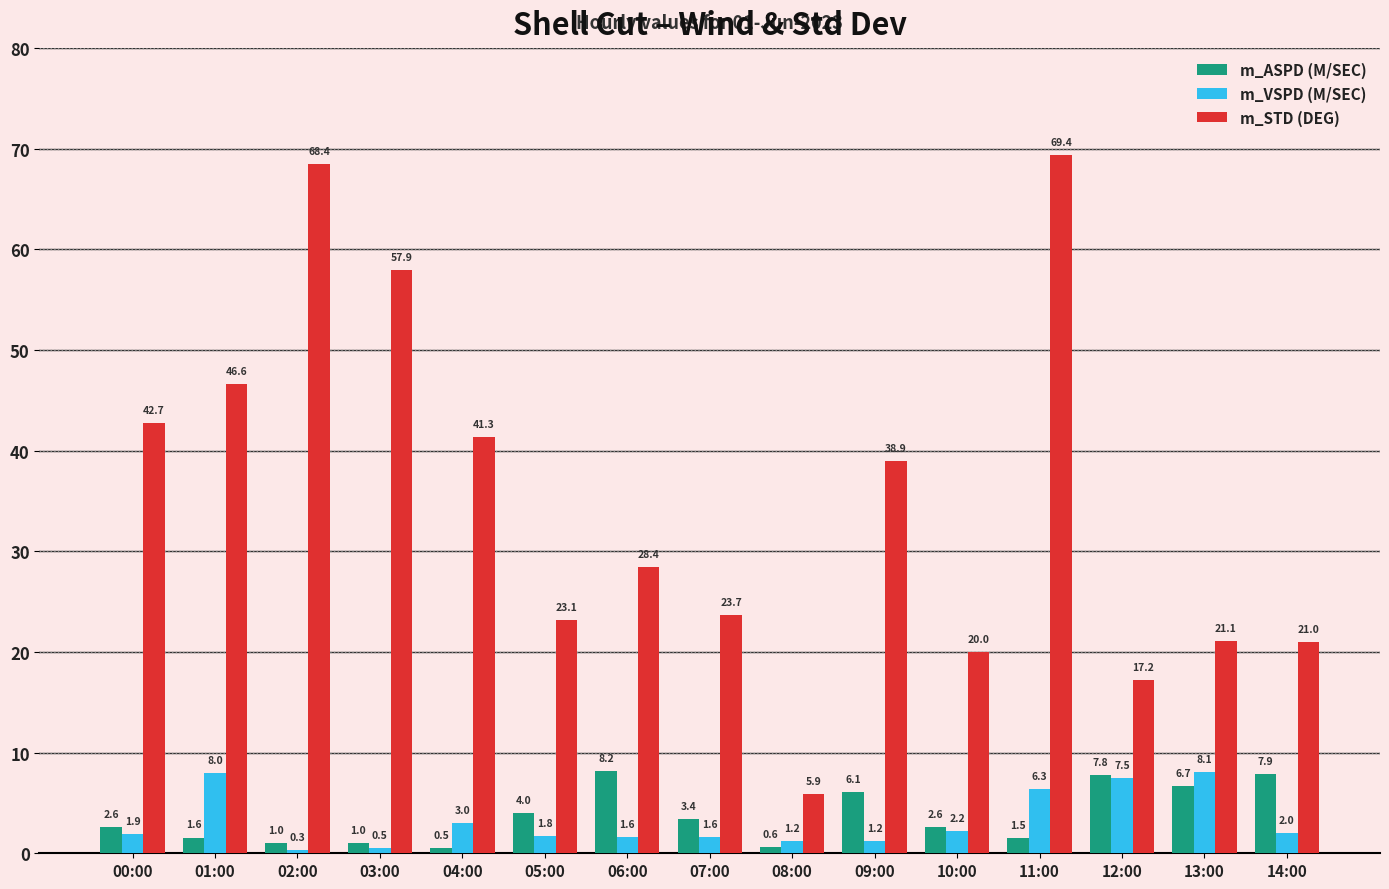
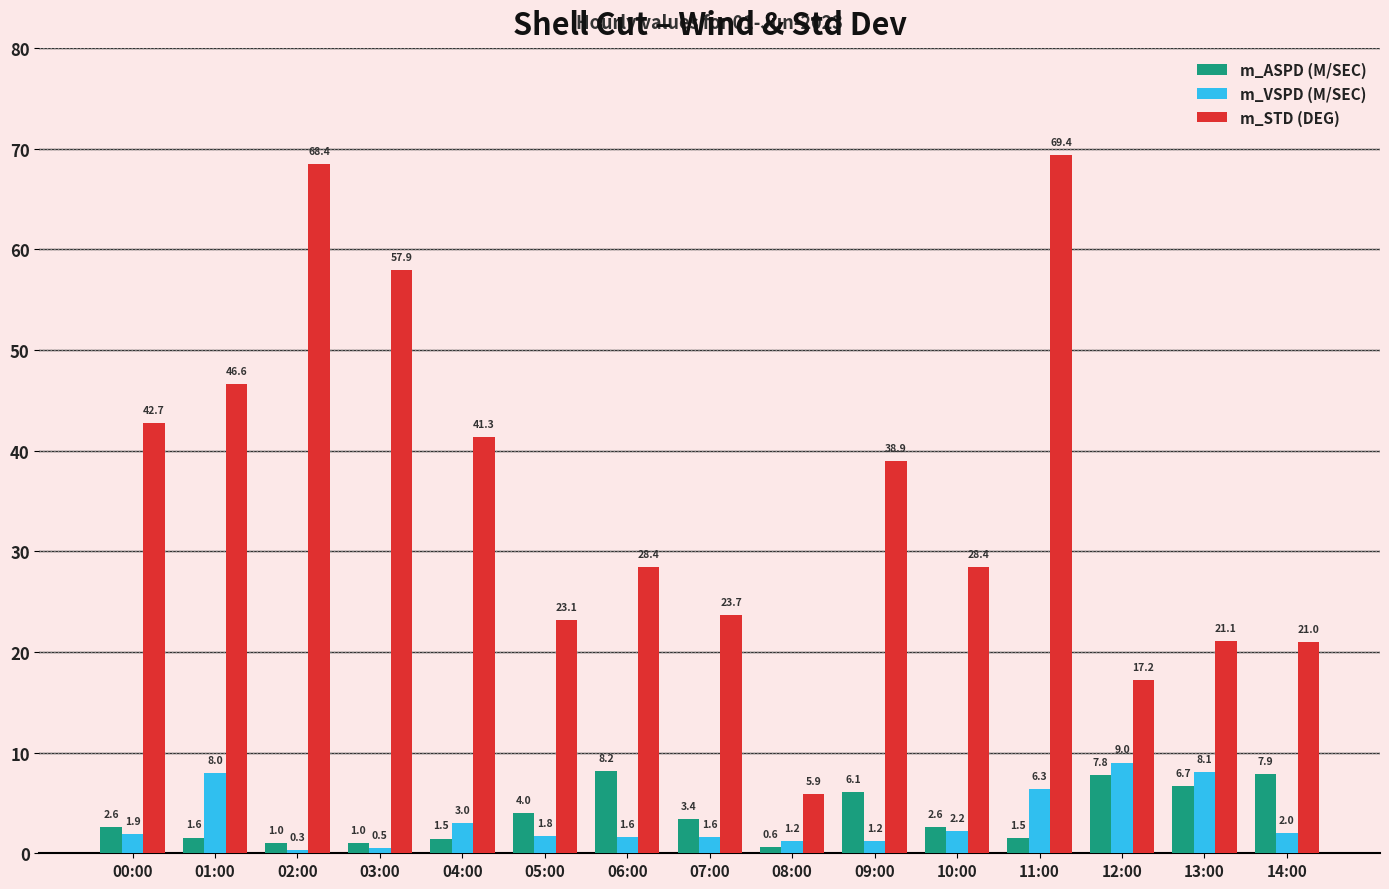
  {
    "m_ASPD (M/SEC)": {
      "00:00": 2.6,
      "01:00": 1.6,
      "02:00": 1.0,
      "03:00": 1.0,
-     "04:00": 0.5,
+     "04:00": 1.5,
      "05:00": 4.0,
      "06:00": 8.2,
      "07:00": 3.4,
      "08:00": 0.6,
      "09:00": 6.1,
      "10:00": 2.6,
      "11:00": 1.5,
      "12:00": 7.8,
      "13:00": 6.7,
      "14:00": 7.9
    },
    "m_VSPD (M/SEC)": {
      "00:00": 1.9,
      "01:00": 8.0,
      "02:00": 0.3,
      "03:00": 0.5,
      "04:00": 3.0,
      "05:00": 1.8,
      "06:00": 1.6,
      "07:00": 1.6,
      "08:00": 1.2,
      "09:00": 1.2,
      "10:00": 2.2,
      "11:00": 6.3,
-     "12:00": 7.5,
+     "12:00": 9.0,
      "13:00": 8.1,
      "14:00": 2.0
    },
    "m_STD (DEG)": {
      "00:00": 42.7,
      "01:00": 46.6,
      "02:00": 68.4,
      "03:00": 57.9,
      "04:00": 41.3,
      "05:00": 23.1,
      "06:00": 28.4,
      "07:00": 23.7,
      "08:00": 5.9,
      "09:00": 38.9,
-     "10:00": 20.0,
+     "10:00": 28.4,
      "11:00": 69.4,
      "12:00": 17.2,
      "13:00": 21.1,
      "14:00": 21.0
    }
  }
